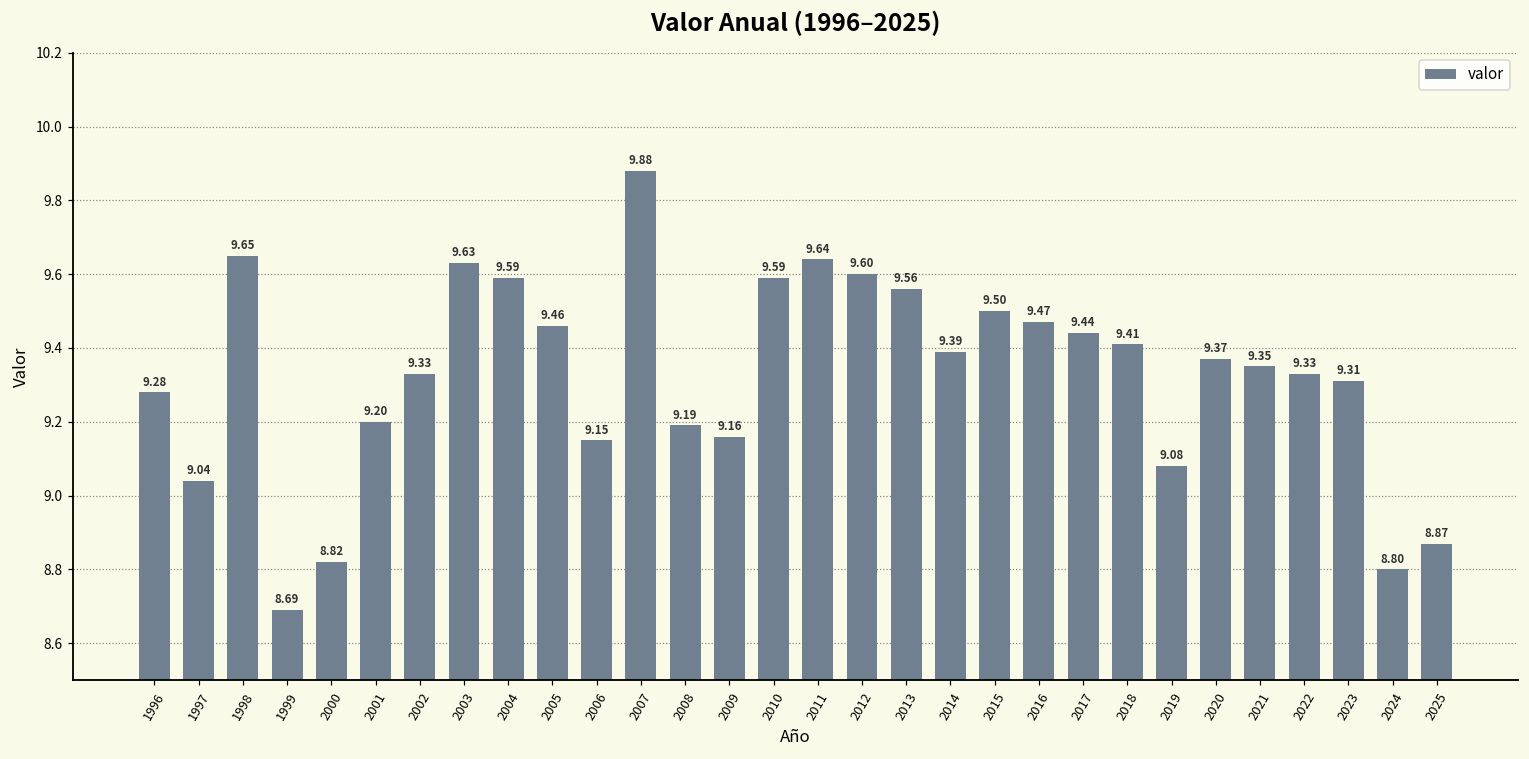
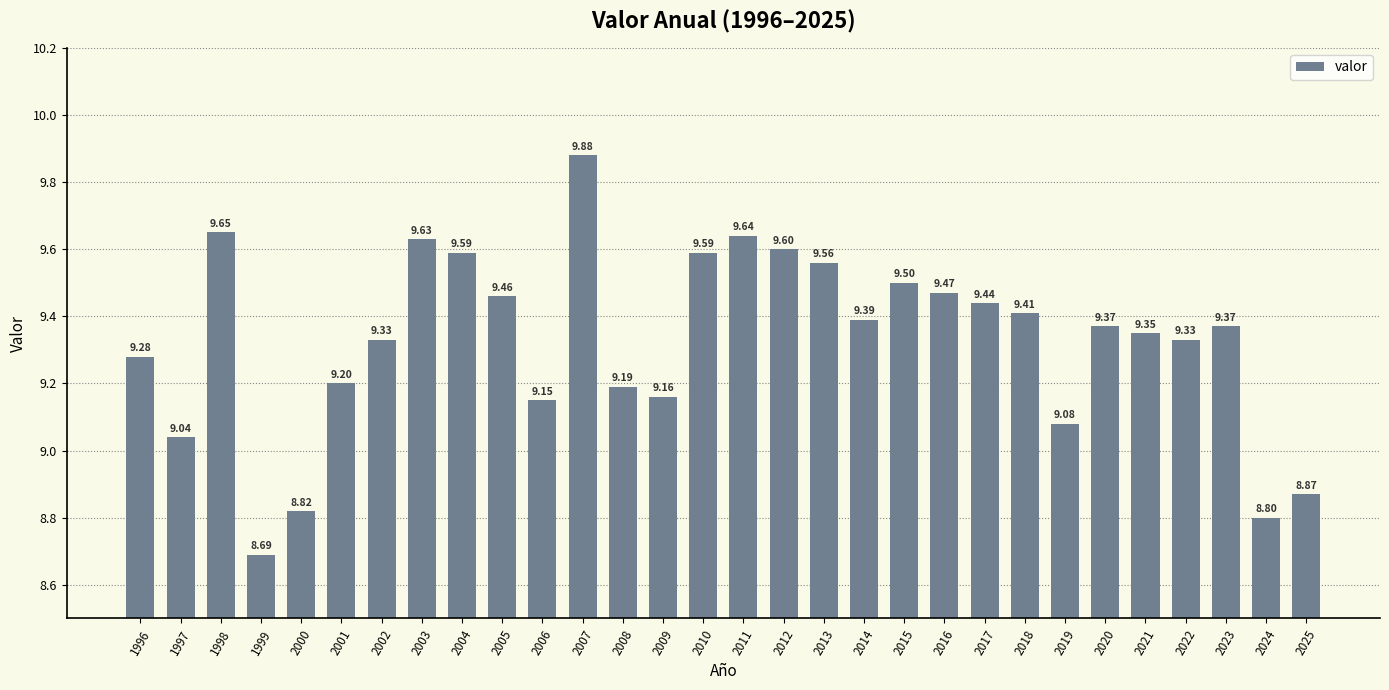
  {
    "1996": 9.28,
    "1997": 9.04,
    "1998": 9.65,
    "1999": 8.69,
    "2000": 8.82,
    "2001": 9.20,
    "2002": 9.33,
    "2003": 9.63,
    "2004": 9.59,
    "2005": 9.46,
    "2006": 9.15,
    "2007": 9.88,
    "2008": 9.19,
    "2009": 9.16,
    "2010": 9.59,
    "2011": 9.64,
    "2012": 9.60,
    "2013": 9.56,
    "2014": 9.39,
    "2015": 9.50,
    "2016": 9.47,
    "2017": 9.44,
    "2018": 9.41,
    "2019": 9.08,
    "2020": 9.37,
    "2021": 9.35,
    "2022": 9.33,
-   "2023": 9.31,
+   "2023": 9.37,
    "2024": 8.80,
    "2025": 8.87
  }
